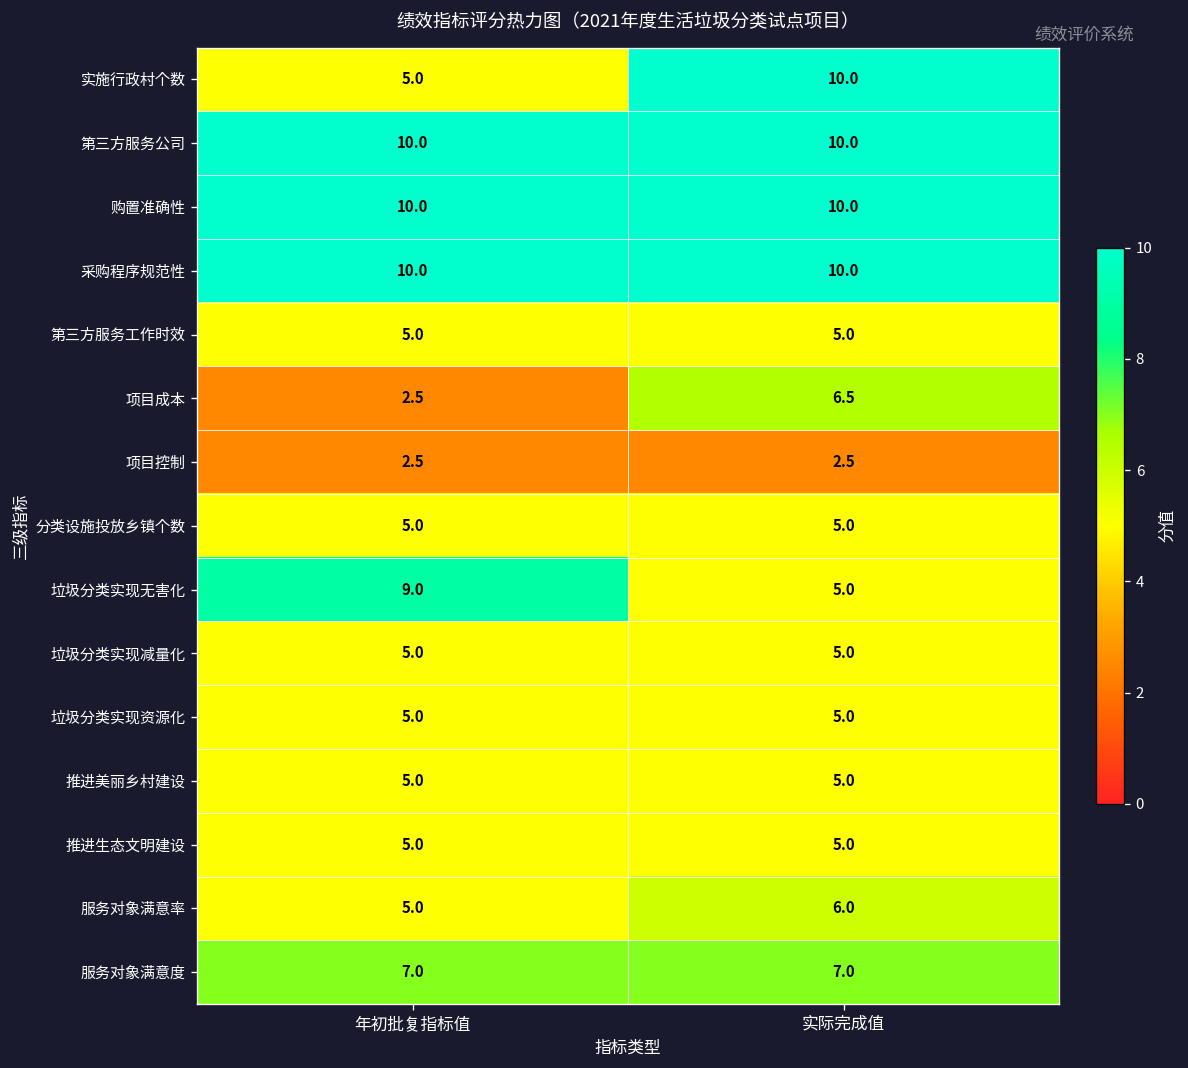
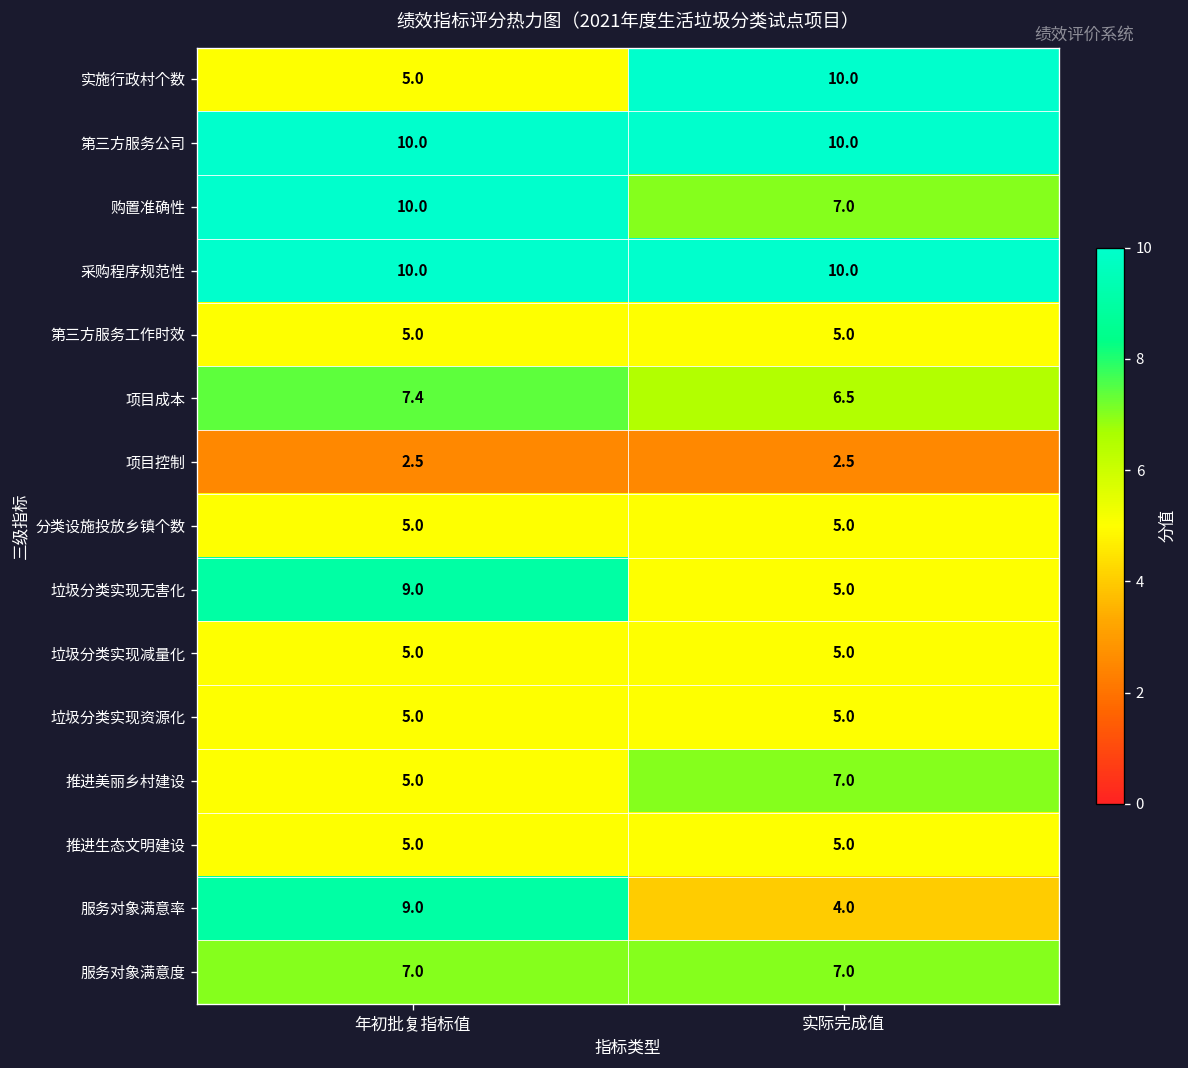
  {
    "实施行政村个数": {
      "年初批复指标值": 5.0,
      "实际完成值": 10.0
    },
    "第三方服务公司": {
      "年初批复指标值": 10.0,
      "实际完成值": 10.0
    },
    "购置准确性": {
      "年初批复指标值": 10.0,
-     "实际完成值": 10.0
+     "实际完成值": 7.0
    },
    "采购程序规范性": {
      "年初批复指标值": 10.0,
      "实际完成值": 10.0
    },
    "第三方服务工作时效": {
      "年初批复指标值": 5.0,
      "实际完成值": 5.0
    },
    "项目成本": {
-     "年初批复指标值": 2.5,
+     "年初批复指标值": 7.4,
      "实际完成值": 6.5
    },
    "项目控制": {
      "年初批复指标值": 2.5,
      "实际完成值": 2.5
    },
    "分类设施投放乡镇个数": {
      "年初批复指标值": 5.0,
      "实际完成值": 5.0
    },
    "垃圾分类实现无害化": {
      "年初批复指标值": 9.0,
      "实际完成值": 5.0
    },
    "垃圾分类实现减量化": {
      "年初批复指标值": 5.0,
      "实际完成值": 5.0
    },
    "垃圾分类实现资源化": {
      "年初批复指标值": 5.0,
      "实际完成值": 5.0
    },
    "推进美丽乡村建设": {
      "年初批复指标值": 5.0,
-     "实际完成值": 5.0
+     "实际完成值": 7.0
    },
    "推进生态文明建设": {
      "年初批复指标值": 5.0,
      "实际完成值": 5.0
    },
    "服务对象满意率": {
-     "年初批复指标值": 5.0,
-     "实际完成值": 6.0
+     "年初批复指标值": 9.0,
+     "实际完成值": 4.0
    },
    "服务对象满意度": {
      "年初批复指标值": 7.0,
      "实际完成值": 7.0
    }
  }
